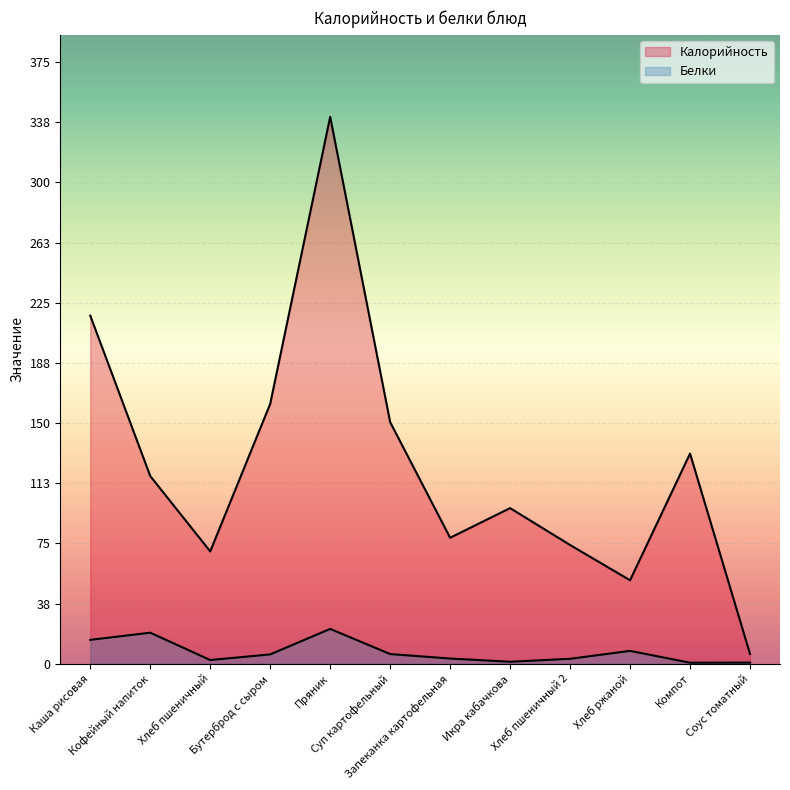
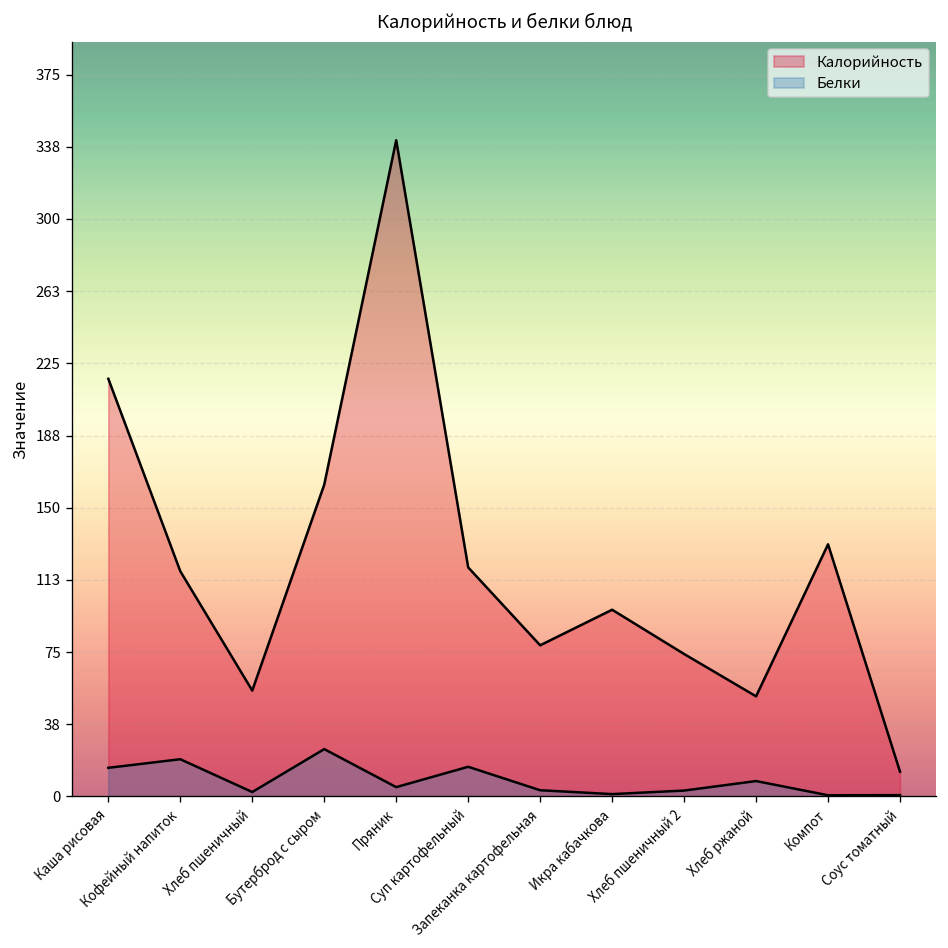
  {
    "Калорийность": {
      "Каша рисовая": 217,
      "Кофейный напиток": 117,
-     "Хлеб пшеничный": 70,
+     "Хлеб пшеничный": 55,
      "Бутерброд с сыром": 162,
      "Пряник": 341,
-     "Суп картофельный": 151,
+     "Суп картофельный": 119,
      "Запеканка картофельная": 79,
      "Икра кабачкова": 97,
      "Хлеб пшеничный 2": 74,
      "Хлеб ржаной": 52,
      "Компот": 131,
-     "Соус томатный": 6
+     "Соус томатный": 13
    },
    "Белки": {
      "Каша рисовая": 15,
      "Кофейный напиток": 19,
      "Хлеб пшеничный": 2,
-     "Бутерброд с сыром": 6,
-     "Пряник": 22,
-     "Суп картофельный": 6,
+     "Бутерброд с сыром": 25,
+     "Пряник": 5,
+     "Суп картофельный": 15,
      "Запеканка картофельная": 3,
      "Икра кабачкова": 1,
      "Хлеб пшеничный 2": 3,
      "Хлеб ржаной": 8,
      "Компот": 1,
      "Соус томатный": 1
    }
  }
